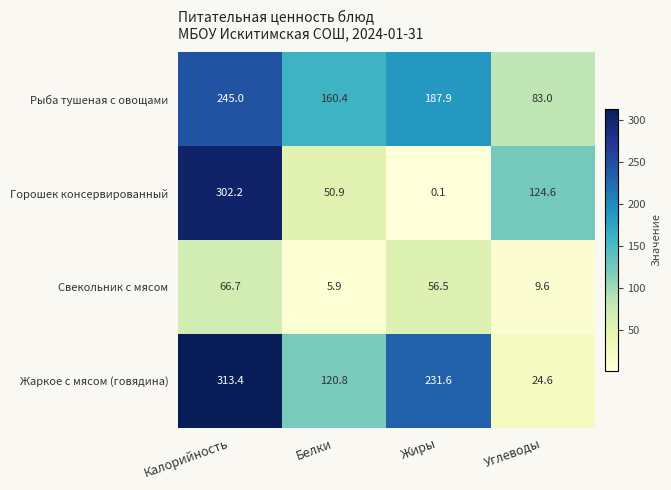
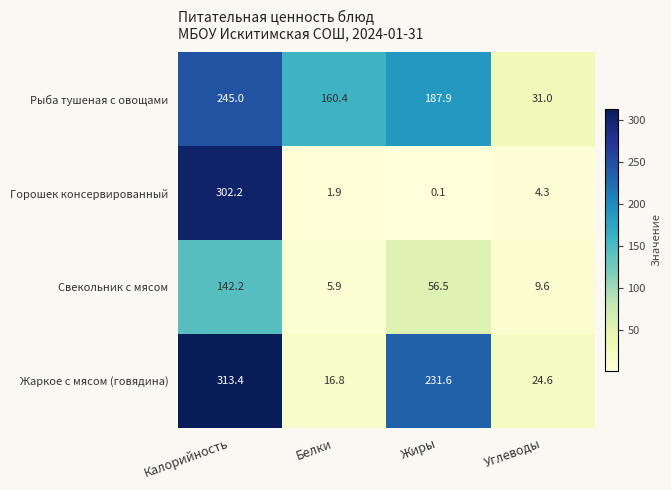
  {
    "Рыба тушеная с овощами": {
      "Калорийность": 245.0,
      "Белки": 160.4,
      "Жиры": 187.9,
-     "Углеводы": 83.0
+     "Углеводы": 31.0
    },
    "Горошек консервированный": {
      "Калорийность": 302.2,
-     "Белки": 50.9,
+     "Белки": 1.9,
      "Жиры": 0.1,
-     "Углеводы": 124.6
+     "Углеводы": 4.3
    },
    "Свекольник с мясом": {
-     "Калорийность": 66.7,
+     "Калорийность": 142.2,
      "Белки": 5.9,
      "Жиры": 56.5,
      "Углеводы": 9.6
    },
    "Жаркое с мясом (говядина)": {
      "Калорийность": 313.4,
-     "Белки": 120.8,
+     "Белки": 16.8,
      "Жиры": 231.6,
      "Углеводы": 24.6
    }
  }
